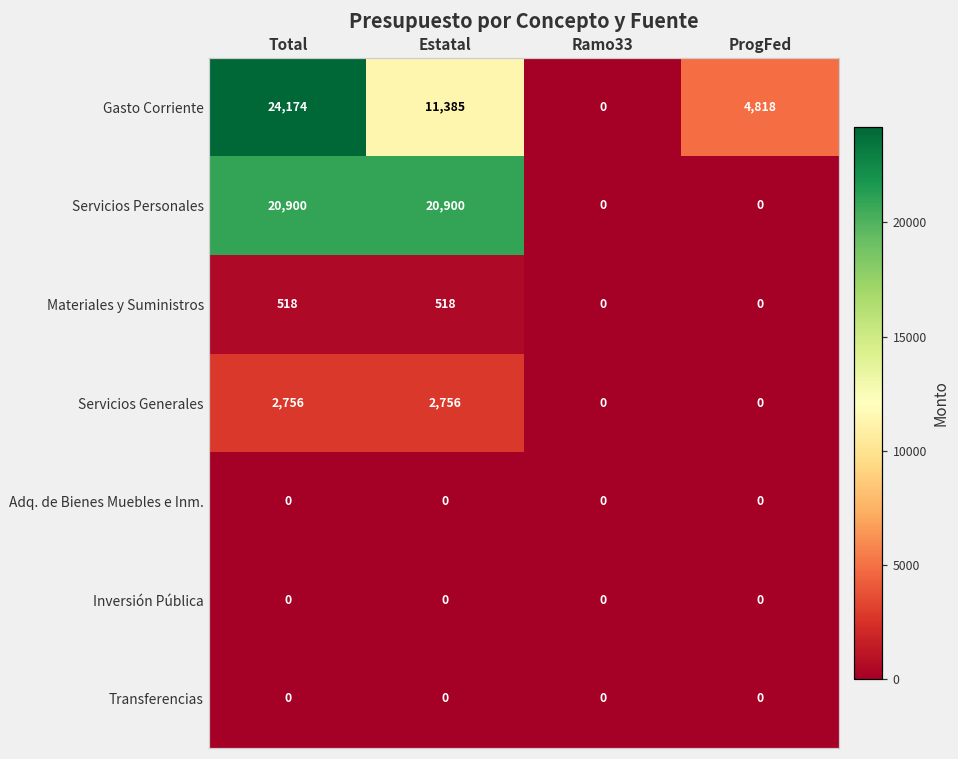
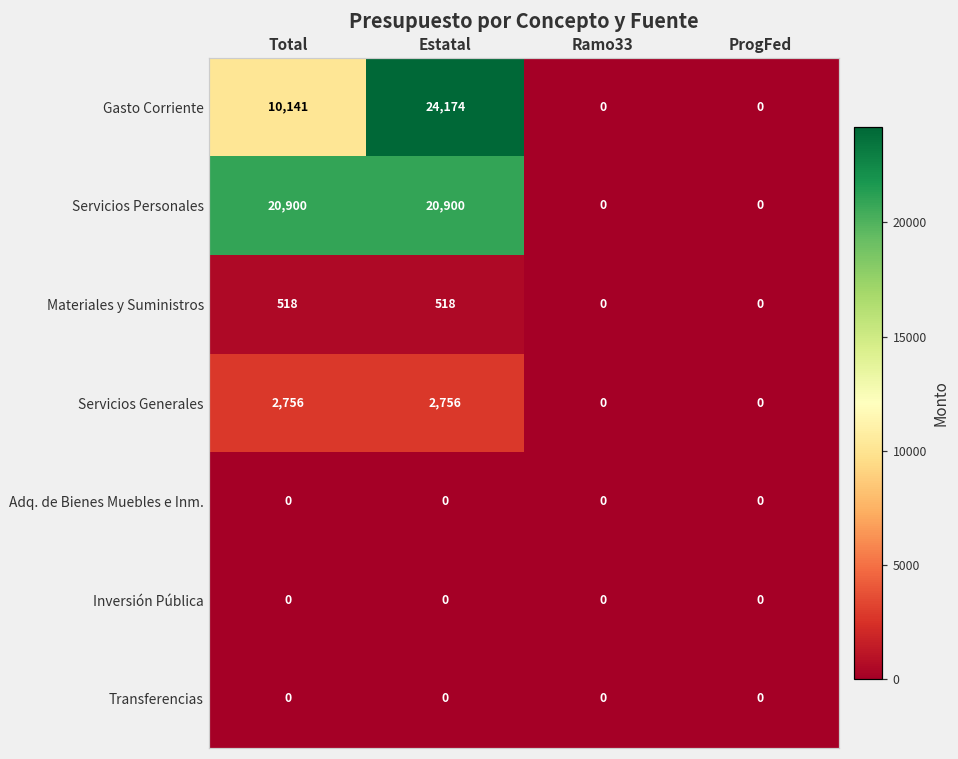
  {
    "Gasto Corriente": {
-     "Total": "24,174",
-     "Estatal": "11,385",
+     "Total": "10,141",
+     "Estatal": "24,174",
      "Ramo33": "0",
-     "ProgFed": "4,818"
+     "ProgFed": "0"
    },
    "Servicios Personales": {
      "Total": "20,900",
      "Estatal": "20,900",
      "Ramo33": "0",
      "ProgFed": "0"
    },
    "Materiales y Suministros": {
      "Total": "518",
      "Estatal": "518",
      "Ramo33": "0",
      "ProgFed": "0"
    },
    "Servicios Generales": {
      "Total": "2,756",
      "Estatal": "2,756",
      "Ramo33": "0",
      "ProgFed": "0"
    },
    "Adq. de Bienes Muebles e Inm.": {
      "Total": "0",
      "Estatal": "0",
      "Ramo33": "0",
      "ProgFed": "0"
    },
    "Inversión Pública": {
      "Total": "0",
      "Estatal": "0",
      "Ramo33": "0",
      "ProgFed": "0"
    },
    "Transferencias": {
      "Total": "0",
      "Estatal": "0",
      "Ramo33": "0",
      "ProgFed": "0"
    }
  }
